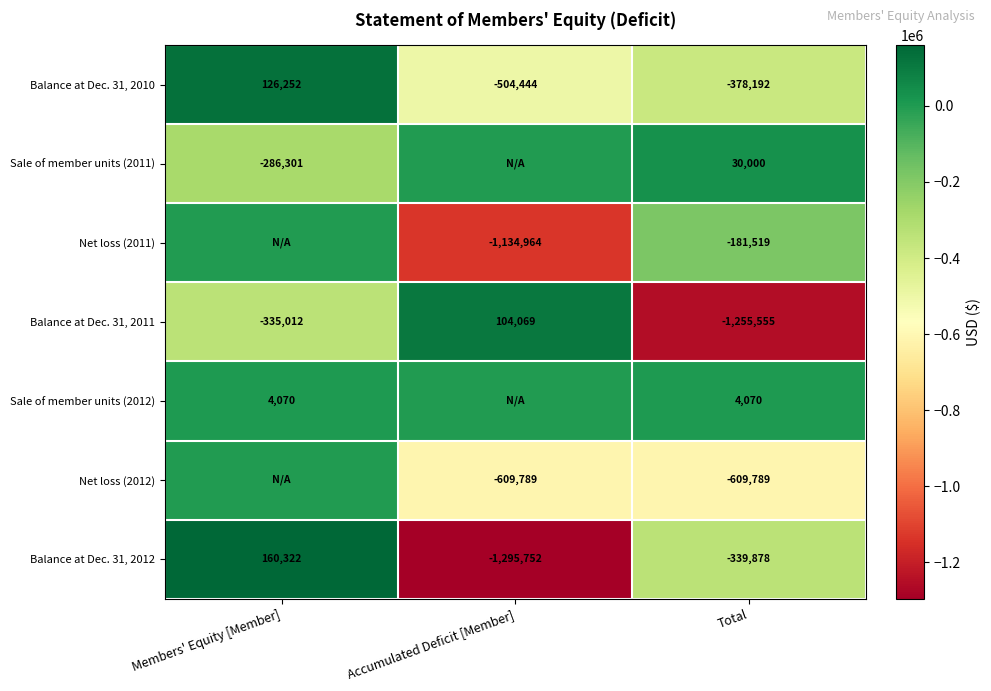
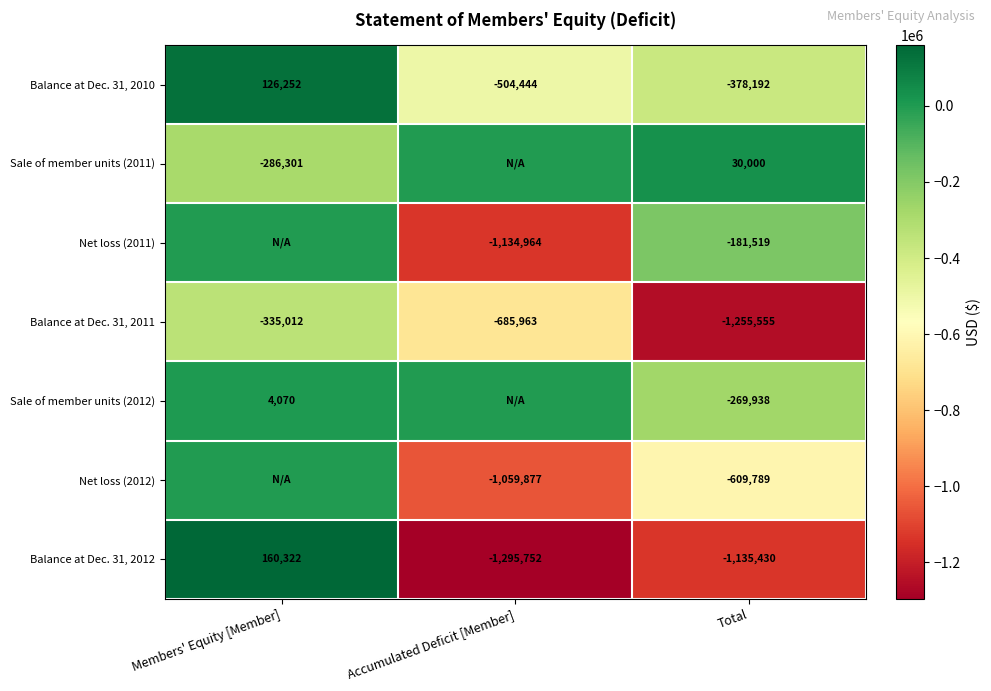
  {
    "Balance at Dec. 31, 2010": {
      "Members' Equity [Member]": "126,252",
      "Accumulated Deficit [Member]": "-504,444",
      "Total": "-378,192"
    },
    "Sale of member units (2011)": {
      "Members' Equity [Member]": "-286,301",
      "Total": "30,000"
    },
    "Net loss (2011)": {
      "Accumulated Deficit [Member]": "-1,134,964",
      "Total": "-181,519"
    },
    "Balance at Dec. 31, 2011": {
      "Members' Equity [Member]": "-335,012",
-     "Accumulated Deficit [Member]": "104,069",
+     "Accumulated Deficit [Member]": "-685,963",
      "Total": "-1,255,555"
    },
    "Sale of member units (2012)": {
      "Members' Equity [Member]": "4,070",
-     "Total": "4,070"
+     "Total": "-269,938"
    },
    "Net loss (2012)": {
-     "Accumulated Deficit [Member]": "-609,789",
+     "Accumulated Deficit [Member]": "-1,059,877",
      "Total": "-609,789"
    },
    "Balance at Dec. 31, 2012": {
      "Members' Equity [Member]": "160,322",
      "Accumulated Deficit [Member]": "-1,295,752",
-     "Total": "-339,878"
+     "Total": "-1,135,430"
    }
  }
